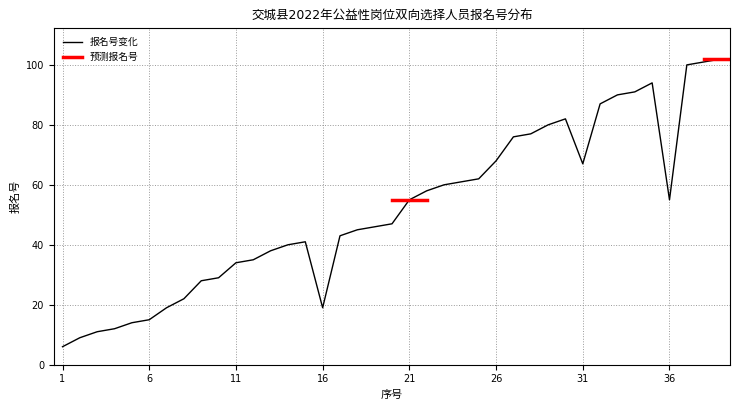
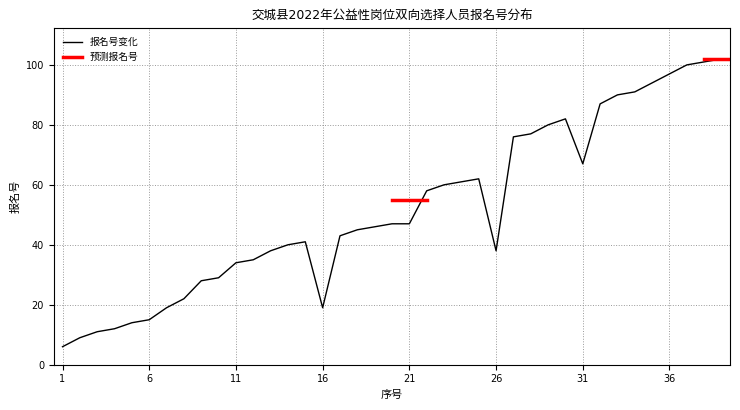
  {
    "报名号变化": {
      "1": 6,
      "6": 15,
      "11": 34,
      "16": 19,
-     "21": 55,
-     "26": 68,
+     "21": 47,
+     "26": 38,
      "31": 67,
-     "36": 55
+     "36": 97
    }
  }
